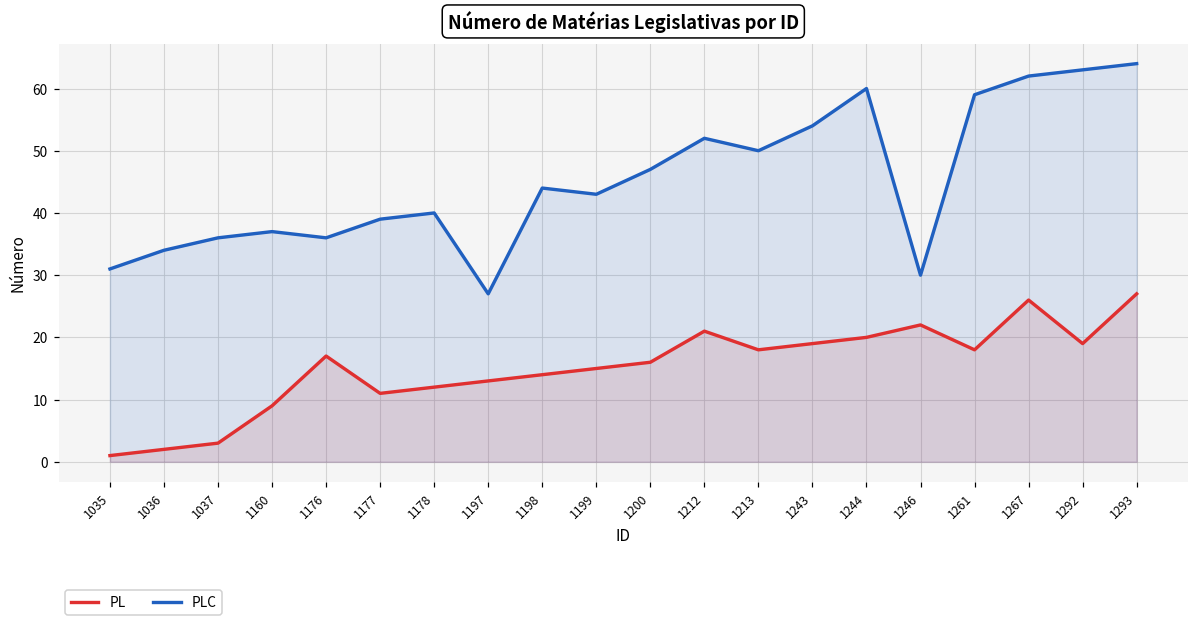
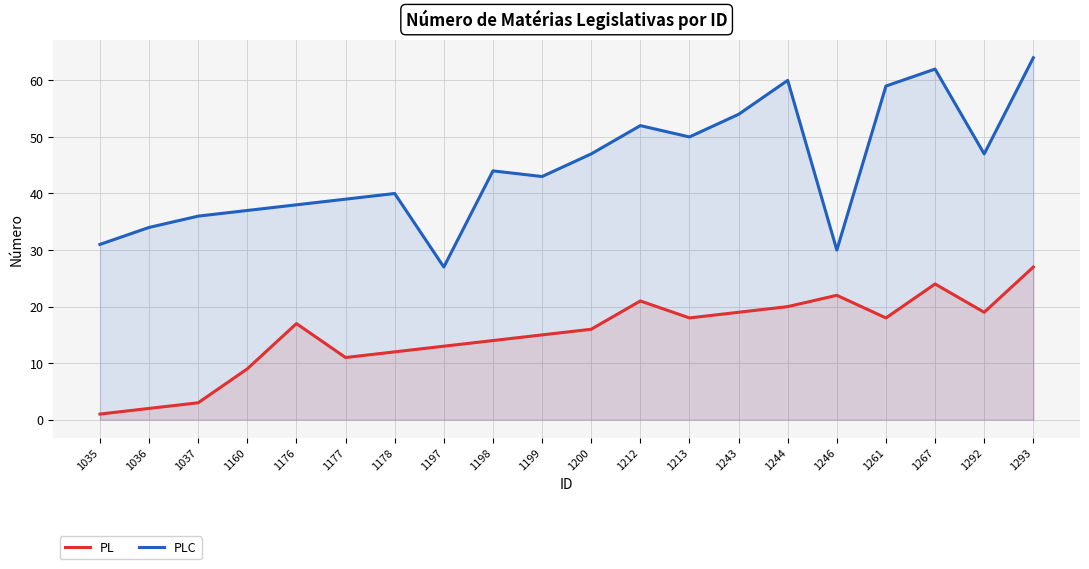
  {
    "PL": {
      "1035": 1,
      "1036": 2,
      "1037": 3,
      "1160": 9,
      "1176": 17,
      "1177": 11,
      "1178": 12,
      "1197": 13,
      "1198": 14,
      "1199": 15,
      "1200": 16,
      "1212": 21,
      "1213": 18,
      "1243": 19,
      "1244": 20,
      "1246": 22,
      "1261": 18,
-     "1267": 26,
+     "1267": 24,
      "1292": 19,
      "1293": 27
    },
    "PLC": {
      "1035": 31,
      "1036": 34,
      "1037": 36,
      "1160": 37,
-     "1176": 36,
+     "1176": 38,
      "1177": 39,
      "1178": 40,
      "1197": 27,
      "1198": 44,
      "1199": 43,
      "1200": 47,
      "1212": 52,
      "1213": 50,
      "1243": 54,
      "1244": 60,
      "1246": 30,
      "1261": 59,
      "1267": 62,
-     "1292": 63,
+     "1292": 47,
      "1293": 64
    }
  }
